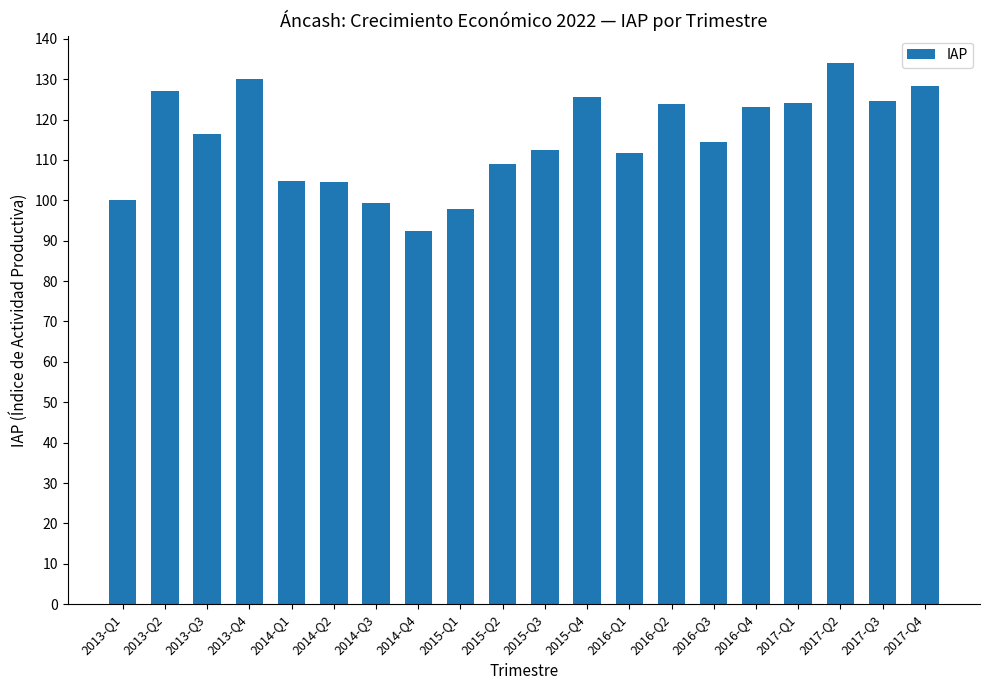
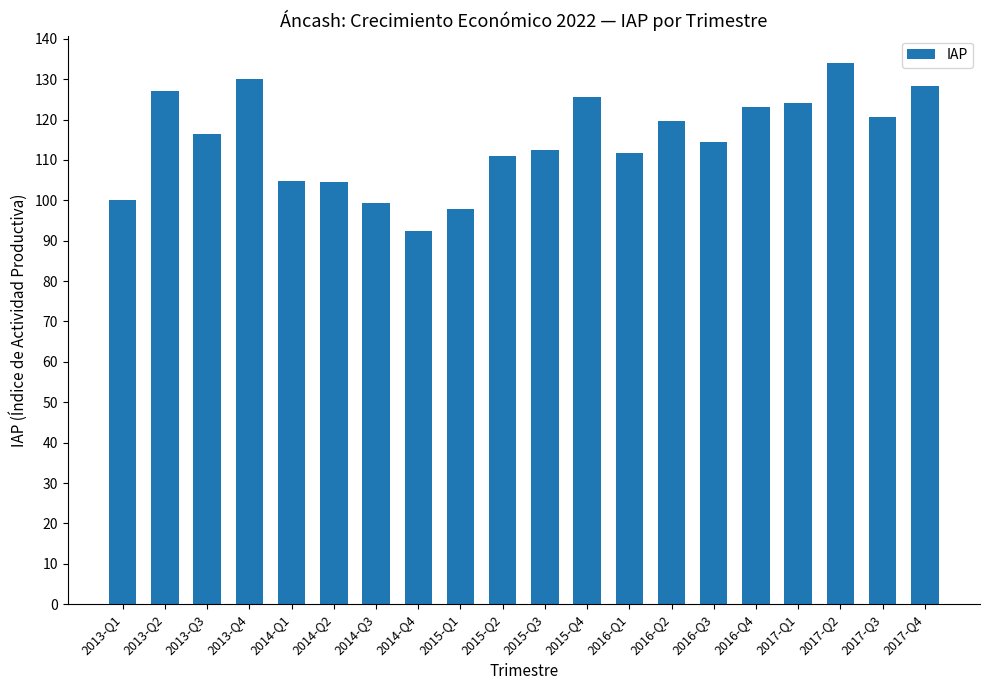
  {
    "2013-Q1": 100,
    "2013-Q2": 127,
    "2013-Q3": 117,
    "2013-Q4": 130,
    "2014-Q1": 105,
    "2014-Q2": 105,
    "2014-Q3": 99,
    "2014-Q4": 92,
    "2015-Q1": 98,
-   "2015-Q2": 109,
+   "2015-Q2": 111,
    "2015-Q3": 112,
    "2015-Q4": 126,
    "2016-Q1": 112,
-   "2016-Q2": 124,
+   "2016-Q2": 120,
    "2016-Q3": 114,
    "2016-Q4": 123,
    "2017-Q1": 124,
    "2017-Q2": 134,
-   "2017-Q3": 125,
+   "2017-Q3": 121,
    "2017-Q4": 128
  }
